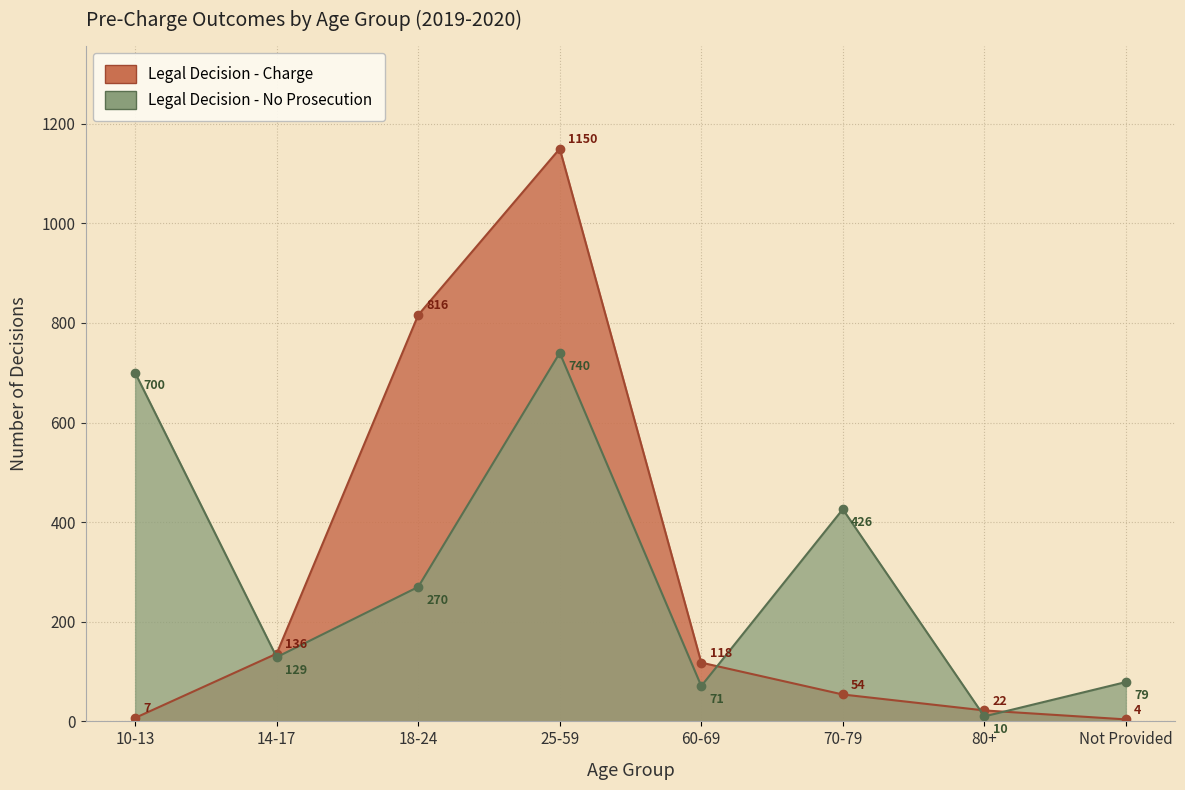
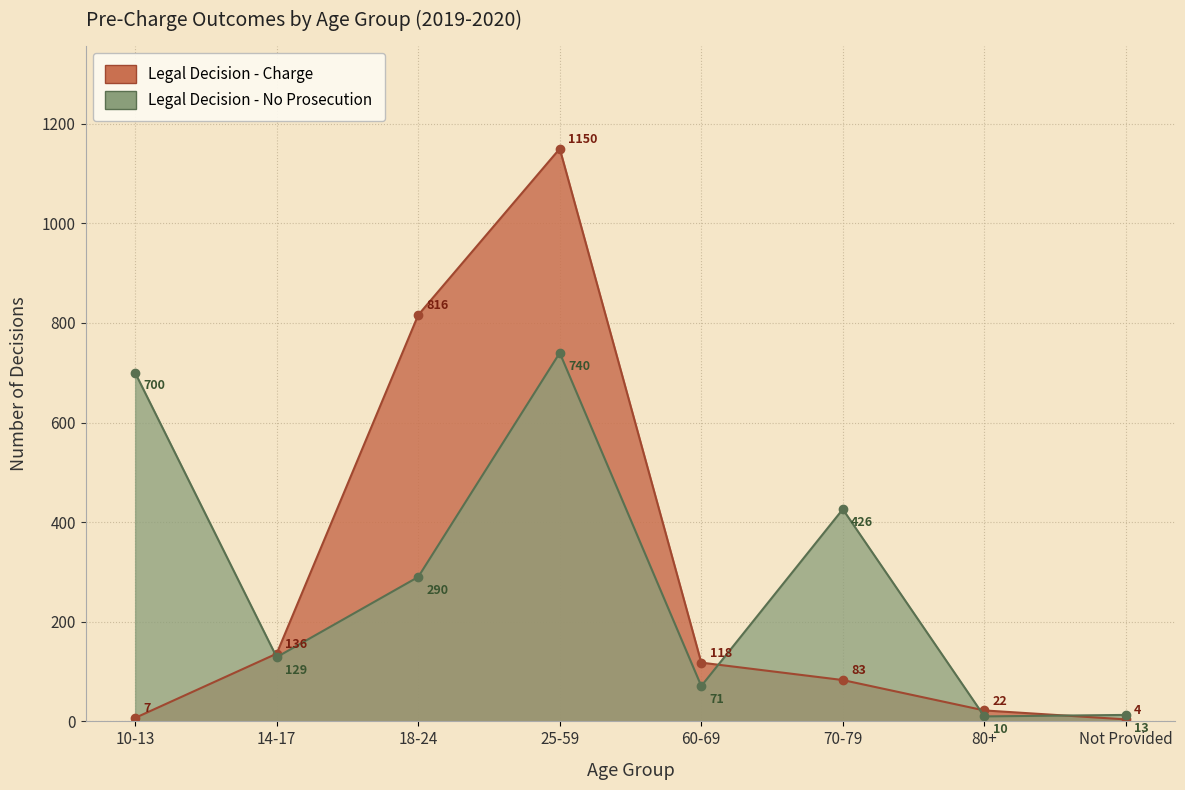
  {
    "Legal Decision - Charge": {
      "10-13": 7,
      "14-17": 136,
      "18-24": 816,
      "25-59": 1150,
      "60-69": 118,
-     "70-79": 54,
+     "70-79": 83,
      "80+": 22,
      "Not Provided": 4
    },
    "Legal Decision - No Prosecution": {
      "10-13": 700,
      "14-17": 129,
-     "18-24": 270,
+     "18-24": 290,
      "25-59": 740,
      "60-69": 71,
      "70-79": 426,
      "80+": 10,
-     "Not Provided": 79
+     "Not Provided": 13
    }
  }
